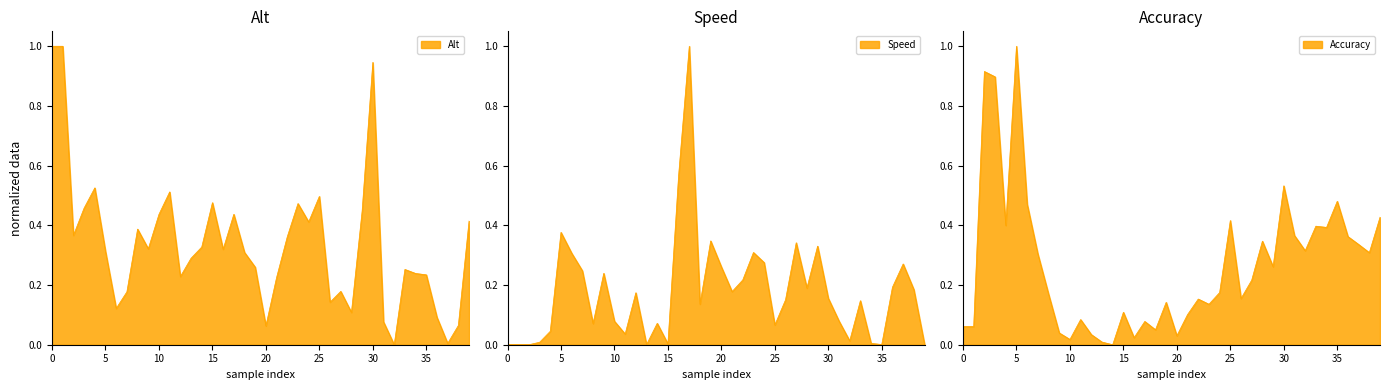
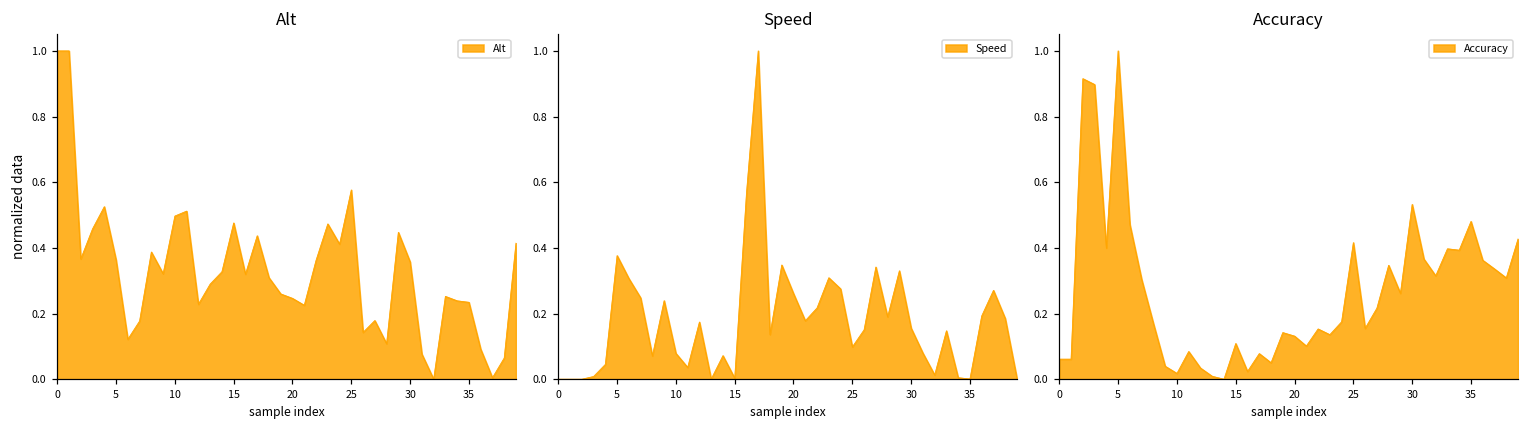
  {
    "Alt": {
      "0": 1.00,
-     "5": 0.31,
-     "10": 0.44,
+     "5": 0.36,
+     "10": 0.50,
      "15": 0.48,
-     "20": 0.06,
-     "25": 0.50,
-     "30": 0.95,
+     "20": 0.25,
+     "25": 0.58,
+     "30": 0.36,
      "35": 0.23
    },
    "Speed": {
      "0": 0.00,
      "5": 0.38,
      "10": 0.08,
      "15": 0.00,
      "20": 0.26,
-     "25": 0.07,
+     "25": 0.10,
      "30": 0.16,
      "35": 0.00
    },
    "Accuracy": {
      "0": 0.06,
      "5": 1.00,
      "10": 0.02,
      "15": 0.11,
-     "20": 0.03,
+     "20": 0.13,
      "25": 0.42,
      "30": 0.53,
      "35": 0.48
    }
  }
